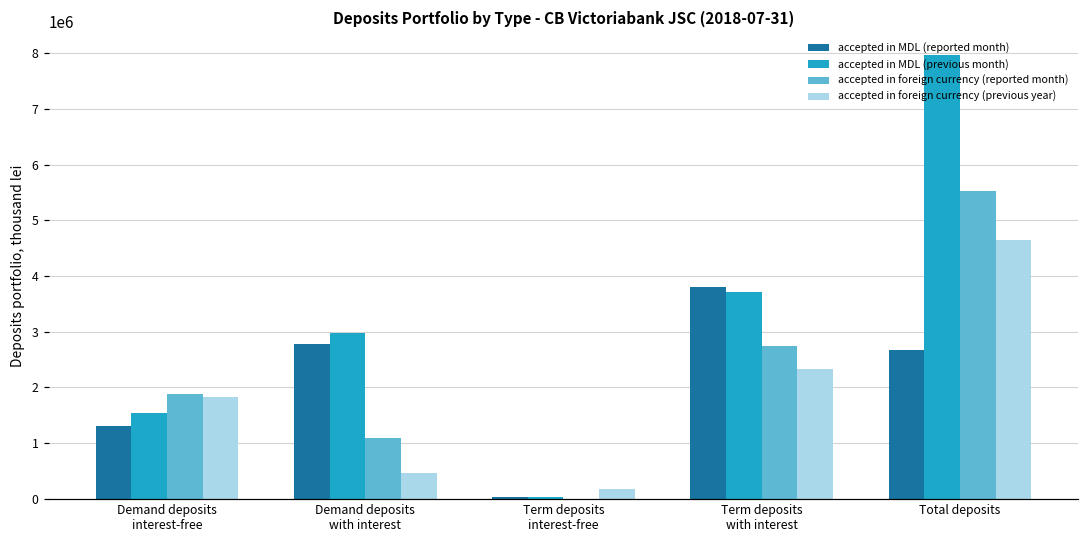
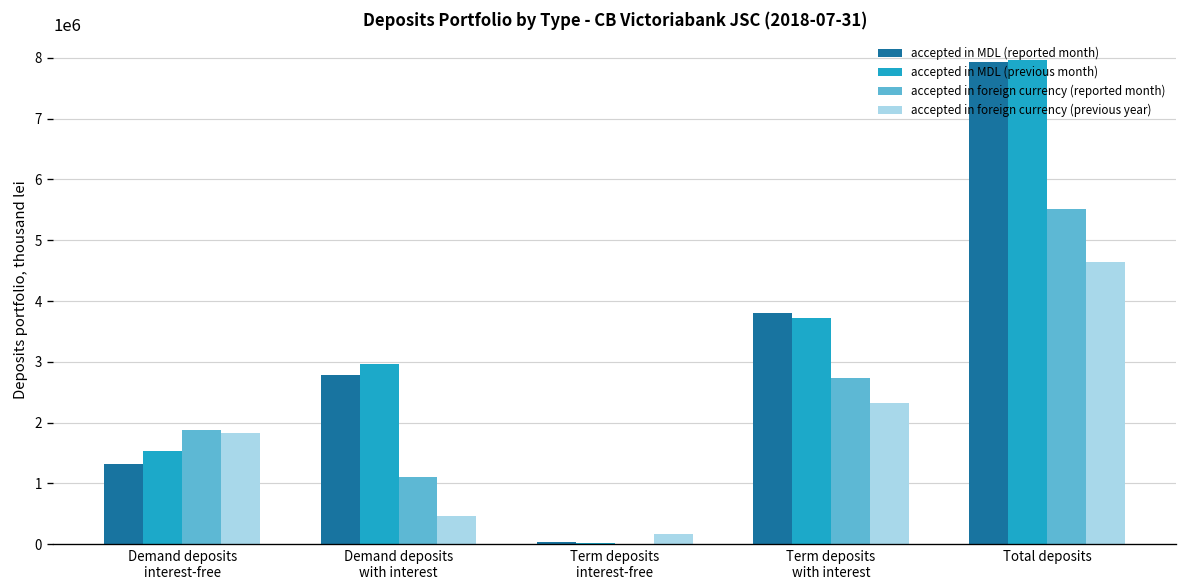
  {
    "accepted in MDL (reported month)": {
      "Demand deposits interest-free": 1300000,
      "Demand deposits with interest": 2800000,
      "Term deposits with interest": 3800000,
-     "Total deposits": 2700000
+     "Total deposits": 7900000
    },
    "accepted in MDL (previous month)": {
      "Demand deposits interest-free": 1500000,
      "Demand deposits with interest": 3000000,
      "Term deposits with interest": 3700000,
      "Total deposits": 8000000
    },
    "accepted in foreign currency (reported month)": {
      "Demand deposits interest-free": 1900000,
      "Demand deposits with interest": 1100000,
      "Term deposits with interest": 2700000,
      "Total deposits": 5500000
    },
    "accepted in foreign currency (previous year)": {
      "Demand deposits interest-free": 1800000,
      "Demand deposits with interest": 500000,
      "Term deposits interest-free": 200000,
      "Term deposits with interest": 2300000,
      "Total deposits": 4600000
    }
  }
